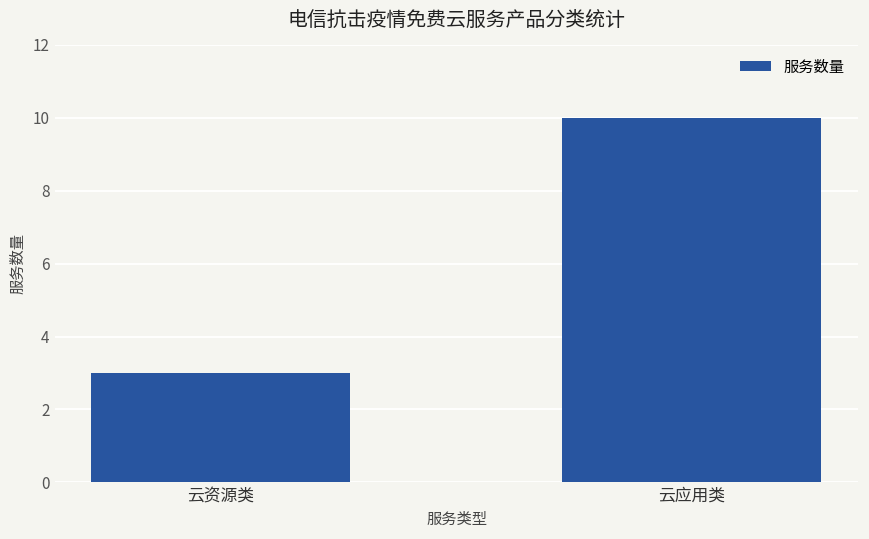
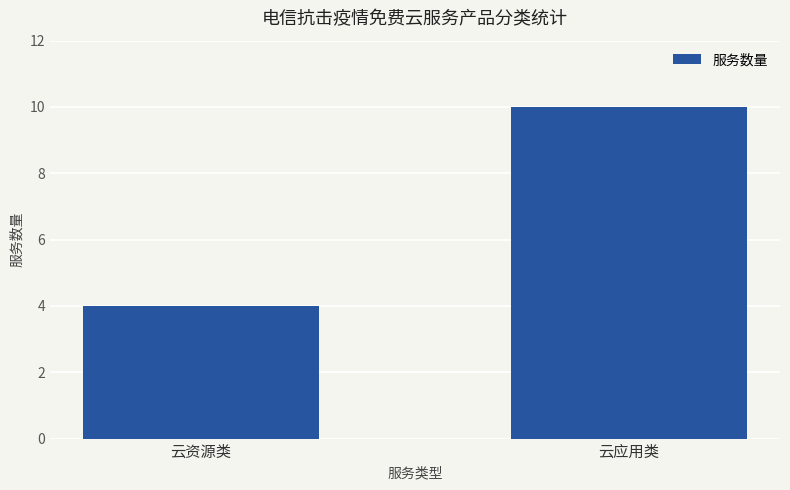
  {
-   "云资源类": 3,
+   "云资源类": 4,
    "云应用类": 10
  }
